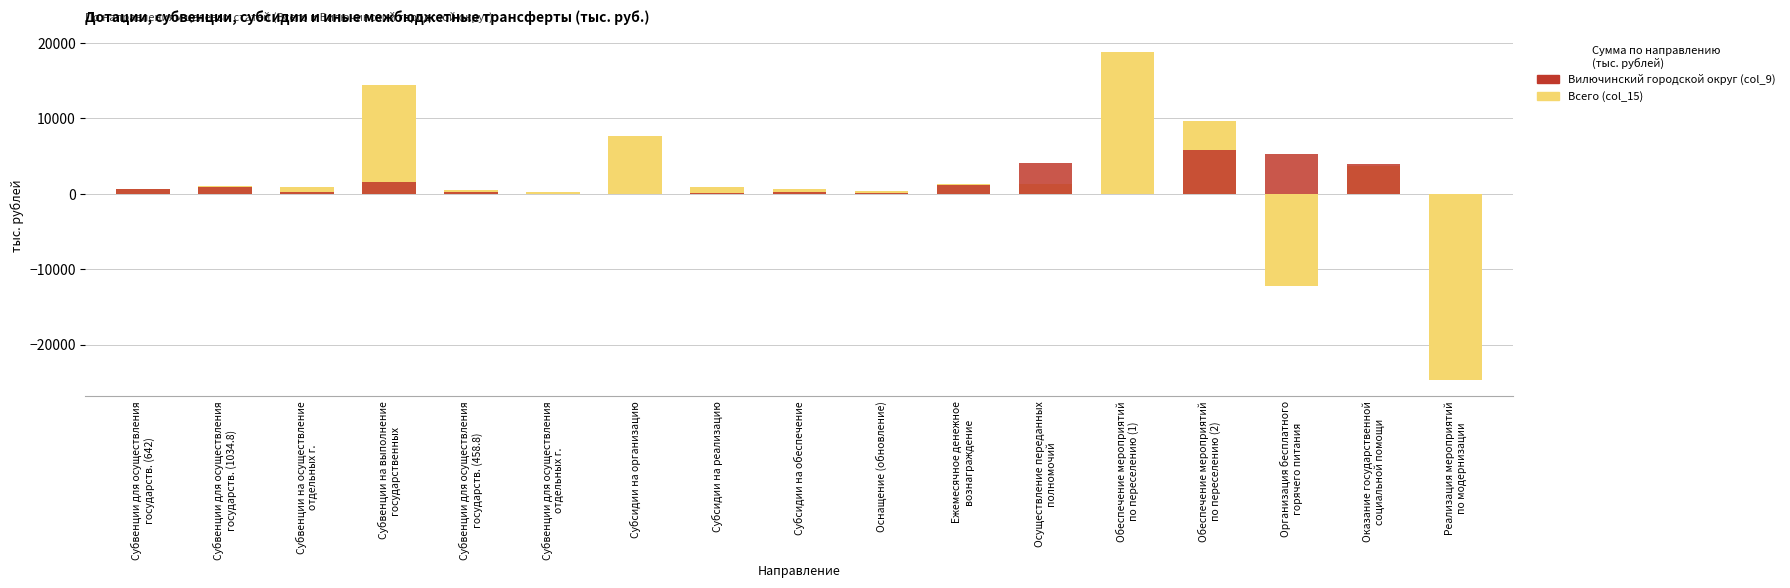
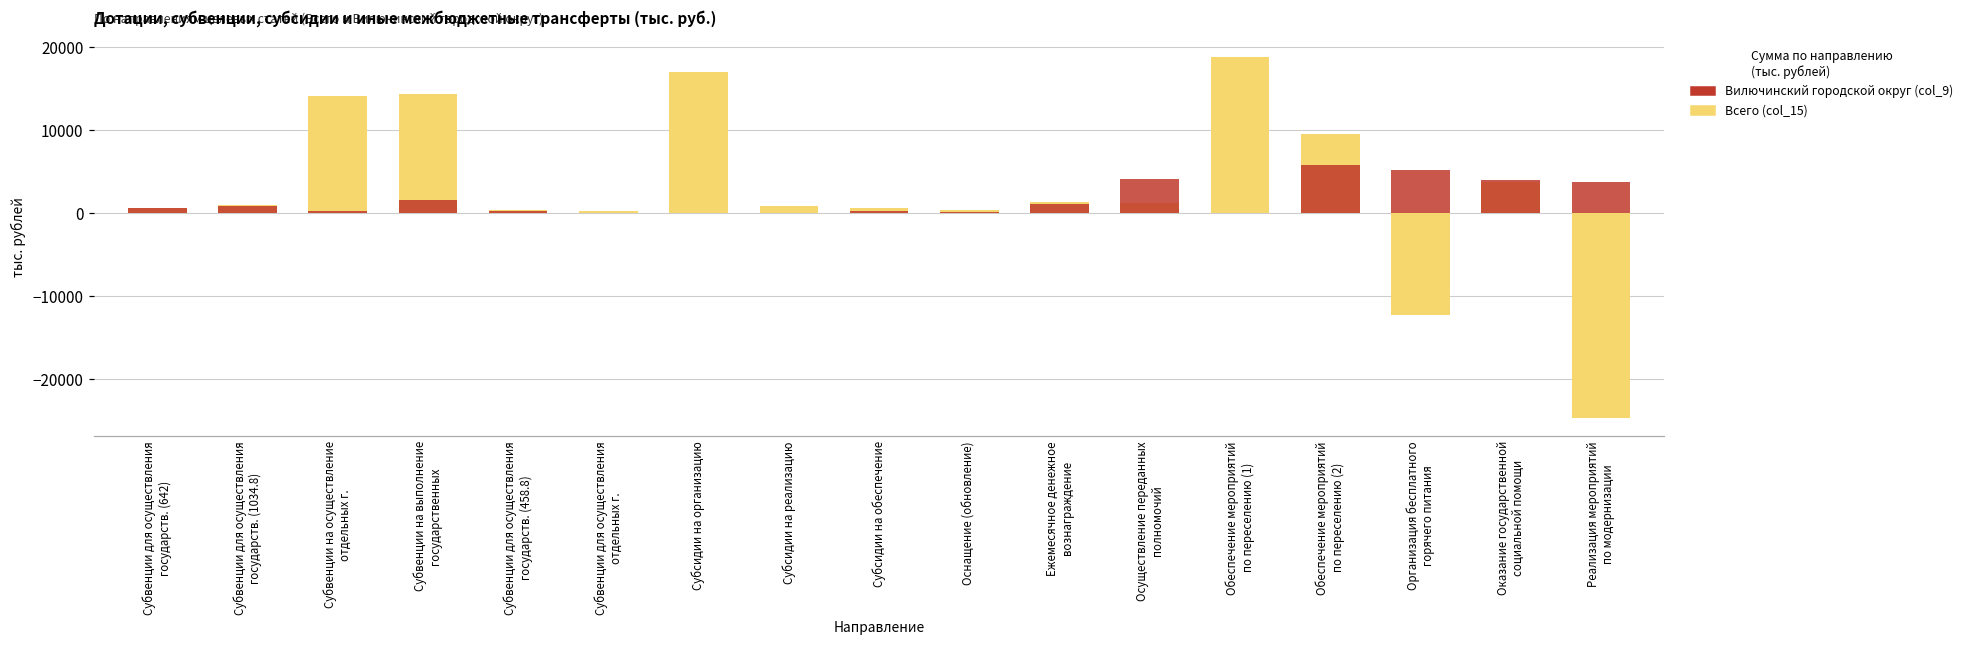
  {
    "Всего (col_15)": {
      "Субвенции для осуществления государств. (642)": 1000,
      "Субвенции для осуществления государств. (1034.8)": 1000,
-     "Субвенции на осуществление отдельных г.": 1000,
+     "Субвенции на осуществление отдельных г.": 14000,
      "Субвенции на выполнение государственных": 14000,
      "Субвенции для осуществления государств. (458.8)": 0,
-     "Субсидии на организацию": 8000,
+     "Субсидии на организацию": 17000,
      "Субсидии на реализацию": 1000,
      "Субсидии на обеспечение": 1000,
      "Оснащение (обновление)": 0,
      "Ежемесячное денежное вознаграждение": 1000,
      "Обеспечение мероприятий по переселению (1)": 19000,
      "Обеспечение мероприятий по переселению (2)": 10000,
      "Организация бесплатного горячего питания": -12000,
      "Оказание государственной социальной помощи": 4000,
      "Реализация мероприятий по модернизации": -25000
    },
    "Вилючинский городской округ (col_9)": {
      "Субвенции для осуществления государств. (642)": 1000,
      "Субвенции для осуществления государств. (1034.8)": 1000,
      "Субвенции для осуществления отдельных г.": 0,
      "Субсидии на организацию": 0,
      "Ежемесячное денежное вознаграждение": 1000,
      "Осуществление переданных полномочий": 4000,
      "Обеспечение мероприятий по переселению (1)": 0,
      "Организация бесплатного горячего питания": 5000,
      "Оказание государственной социальной помощи": 4000,
-     "Реализация мероприятий по модернизации": 0
+     "Реализация мероприятий по модернизации": 4000
    }
  }
